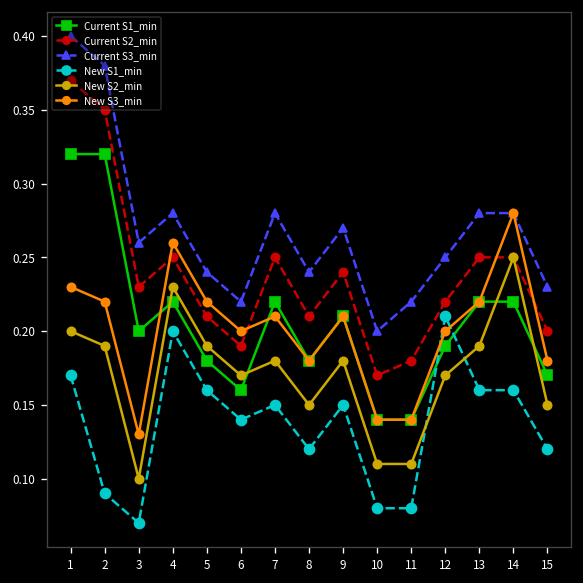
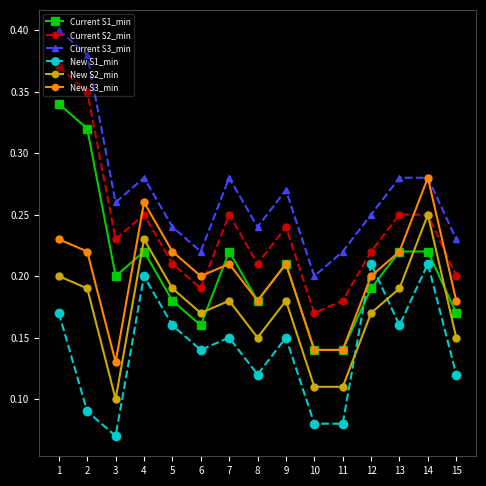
  {
    "Current S1_min": {
-     "1": 0.32,
+     "1": 0.34,
      "2": 0.32,
      "3": 0.20,
      "4": 0.22,
      "5": 0.18,
      "6": 0.16,
      "7": 0.22,
      "12": 0.19,
      "14": 0.22,
      "15": 0.17
    },
    "Current S2_min": {
      "3": 0.23,
      "4": 0.25,
      "5": 0.21,
      "6": 0.19,
      "7": 0.25,
      "8": 0.21,
      "9": 0.24,
      "10": 0.17,
      "11": 0.18,
      "12": 0.22,
      "13": 0.25,
      "15": 0.20
    },
    "Current S3_min": {
      "3": 0.26,
      "4": 0.28,
      "5": 0.24,
      "6": 0.22,
      "7": 0.28,
      "8": 0.24,
      "9": 0.27,
      "10": 0.20,
      "11": 0.22,
      "12": 0.25,
      "13": 0.28,
      "15": 0.23
    },
    "New S1_min": {
      "1": 0.17,
      "2": 0.09,
      "3": 0.07,
      "4": 0.20,
      "5": 0.16,
      "6": 0.14,
      "7": 0.15,
      "8": 0.12,
      "9": 0.15,
      "10": 0.08,
      "11": 0.08,
      "12": 0.21,
      "13": 0.16,
-     "14": 0.16,
+     "14": 0.21,
      "15": 0.12
    },
    "New S2_min": {
      "1": 0.20,
      "2": 0.19,
      "3": 0.10,
      "4": 0.23,
      "5": 0.19,
      "6": 0.17,
      "7": 0.18,
      "8": 0.15,
      "9": 0.18,
      "10": 0.11,
      "11": 0.11,
      "12": 0.17,
      "13": 0.19,
      "15": 0.15
    },
    "New S3_min": {
      "1": 0.23,
      "2": 0.22,
      "3": 0.13,
      "4": 0.26,
      "5": 0.22,
      "6": 0.20,
      "7": 0.21,
      "12": 0.20,
      "15": 0.18
    }
  }
